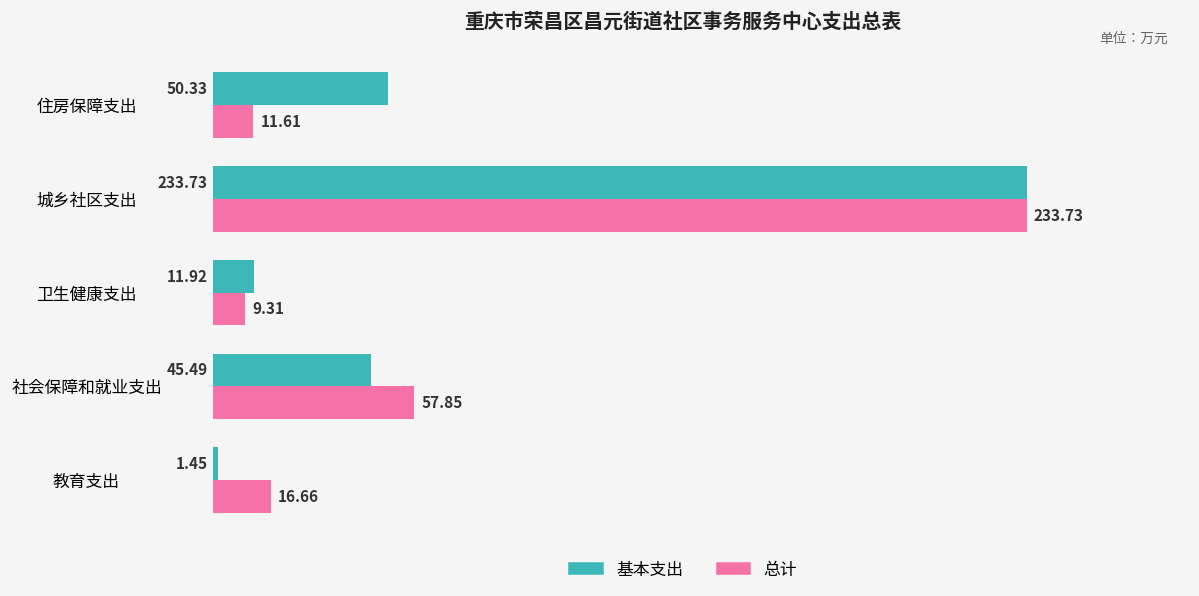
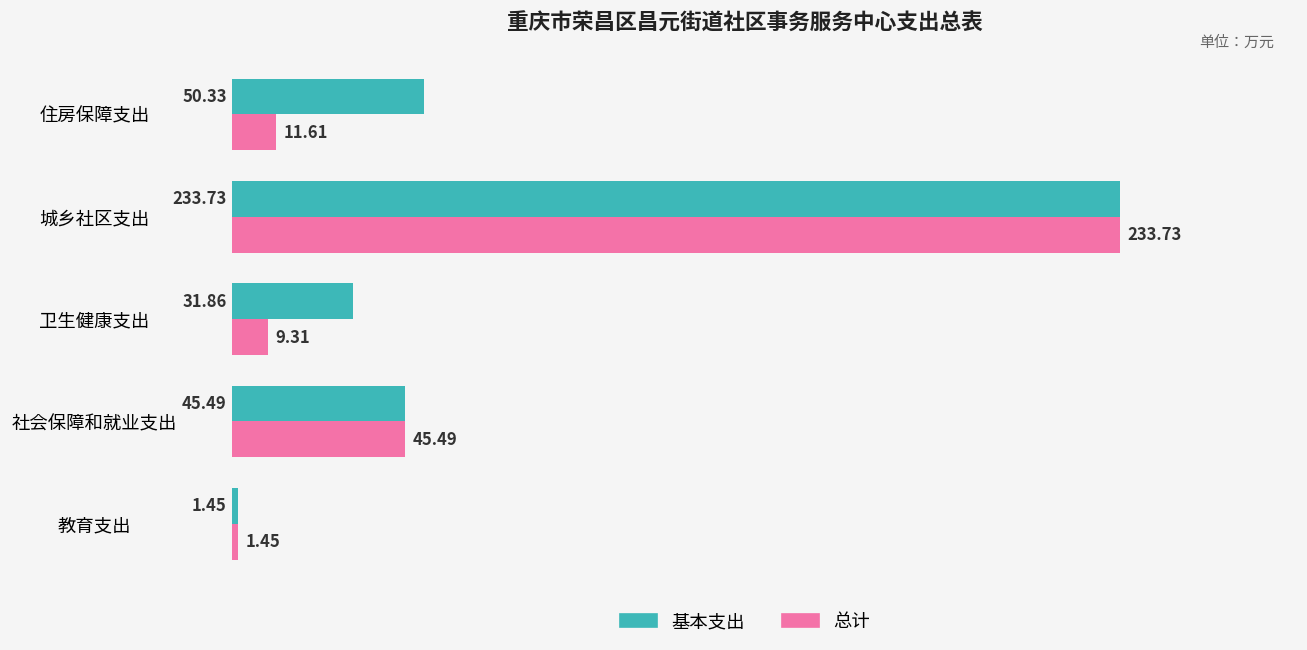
  {
    "基本支出": {
-     "卫生健康支出": 11.92,
+     "卫生健康支出": 31.86,
      "教育支出": 1.45
    },
    "总计": {
      "住房保障支出": 11.61,
      "城乡社区支出": 233.73,
      "卫生健康支出": 9.31,
-     "社会保障和就业支出": 57.85,
-     "教育支出": 16.66
+     "社会保障和就业支出": 45.49,
+     "教育支出": 1.45
    }
  }
